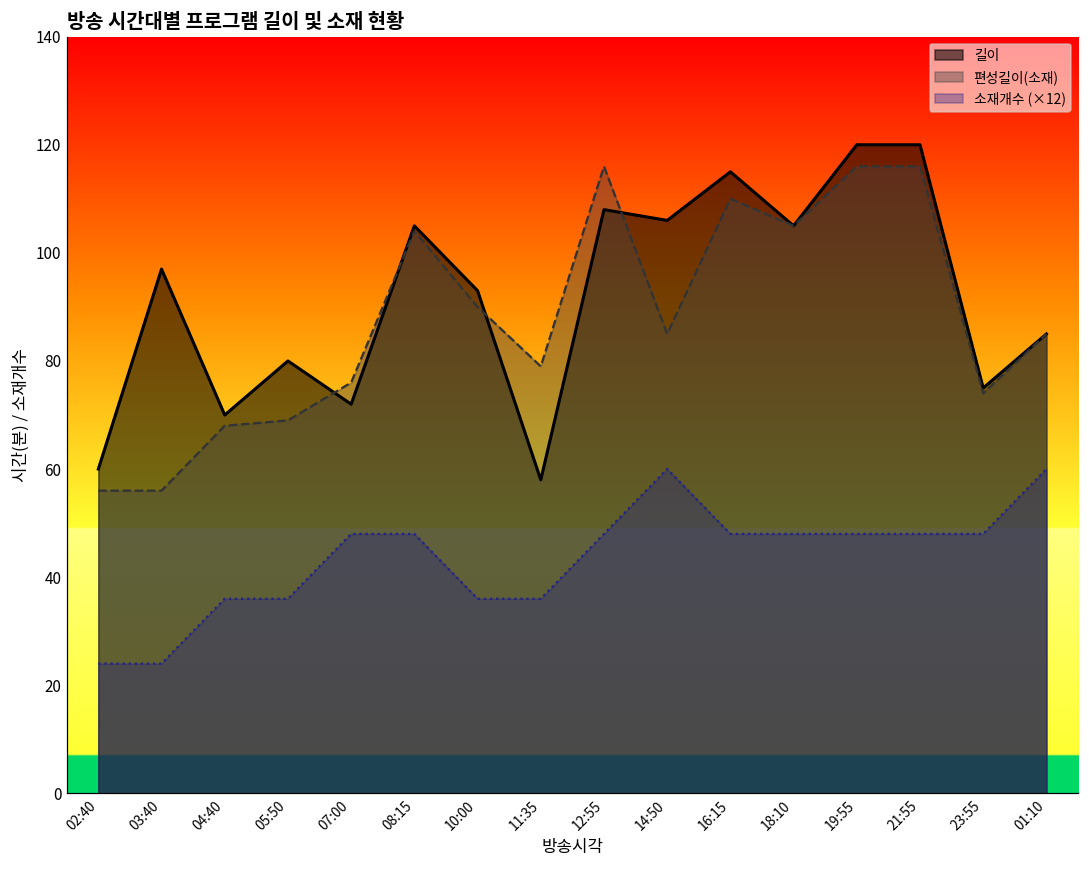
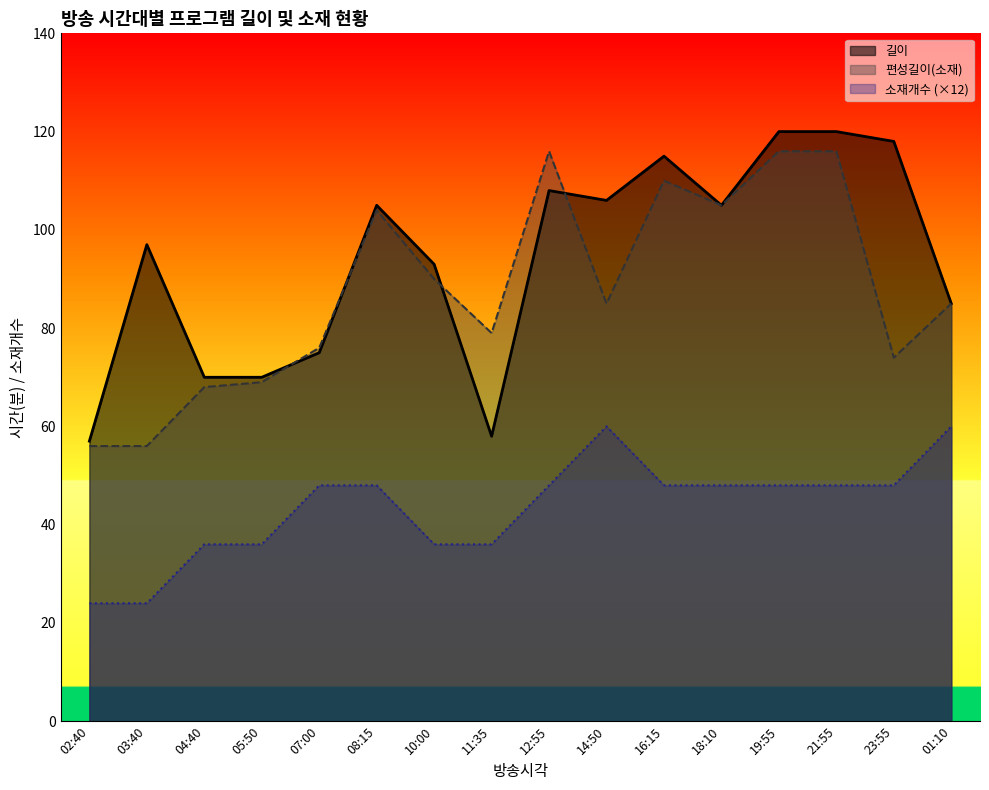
  {
    "길이": {
-     "02:40": 60,
+     "02:40": 57,
      "03:40": 97,
      "04:40": 70,
-     "05:50": 80,
-     "07:00": 72,
+     "05:50": 70,
+     "07:00": 75,
      "08:15": 105,
      "10:00": 93,
      "11:35": 58,
      "12:55": 108,
      "14:50": 106,
      "16:15": 115,
      "19:55": 120,
      "21:55": 120,
-     "23:55": 75
+     "23:55": 118
    }
  }
